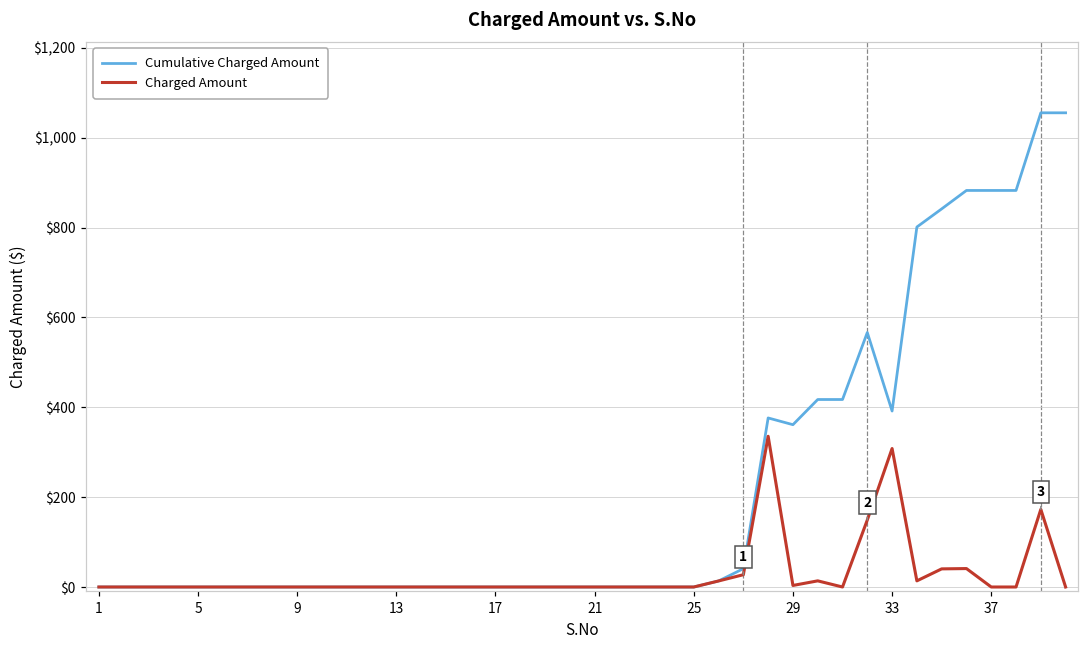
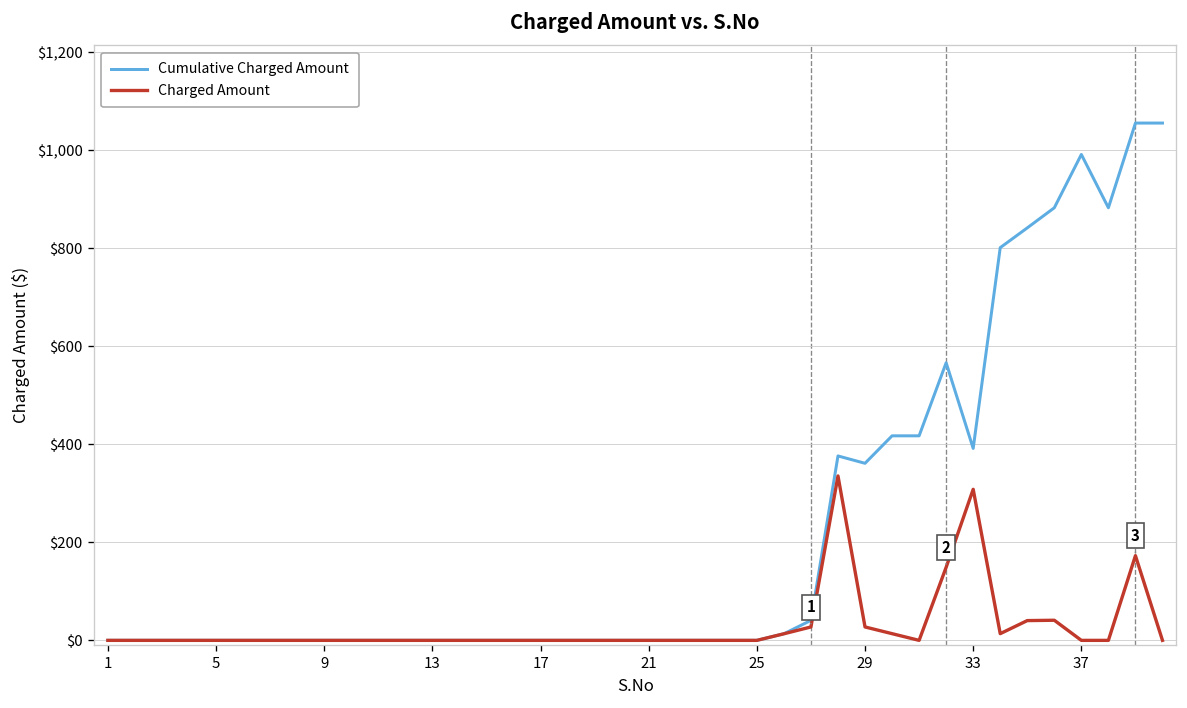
  {
    "Cumulative Charged Amount": {
      "29": "$360",
      "33": "$390",
-     "37": "$880"
+     "37": "$990"
    },
    "Charged Amount": {
-     "29": "$0",
+     "29": "$30",
      "33": "$310",
      "37": "$0"
    }
  }
